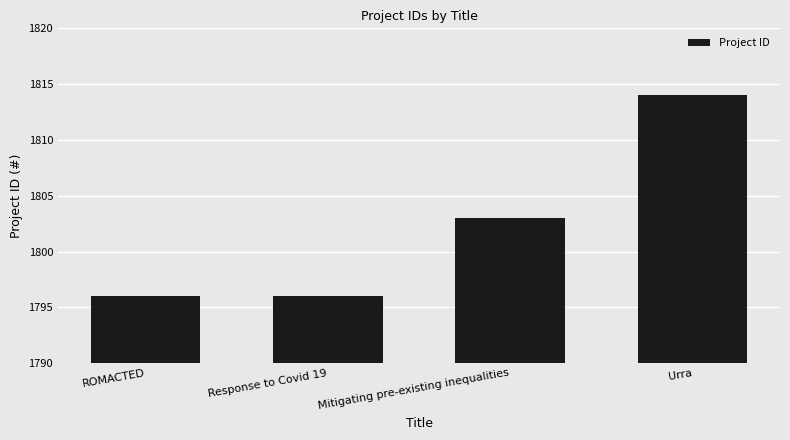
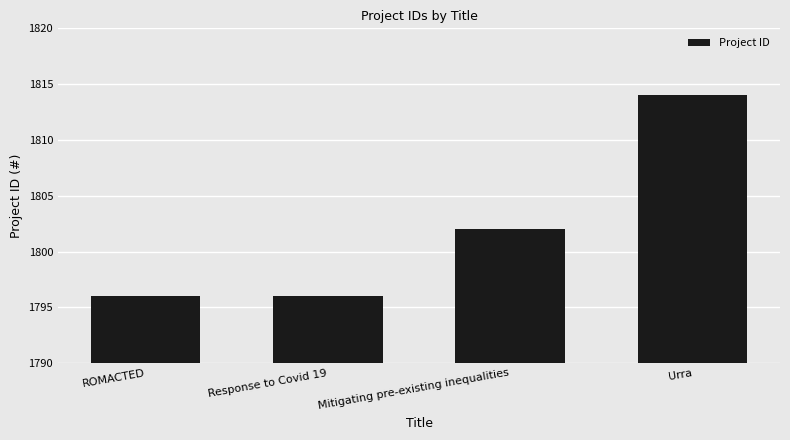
  {
    "ROMACTED": 1796,
    "Response to Covid 19": 1796,
-   "Mitigating pre-existing inequalities": 1803,
+   "Mitigating pre-existing inequalities": 1802,
    "Urra": 1814
  }
